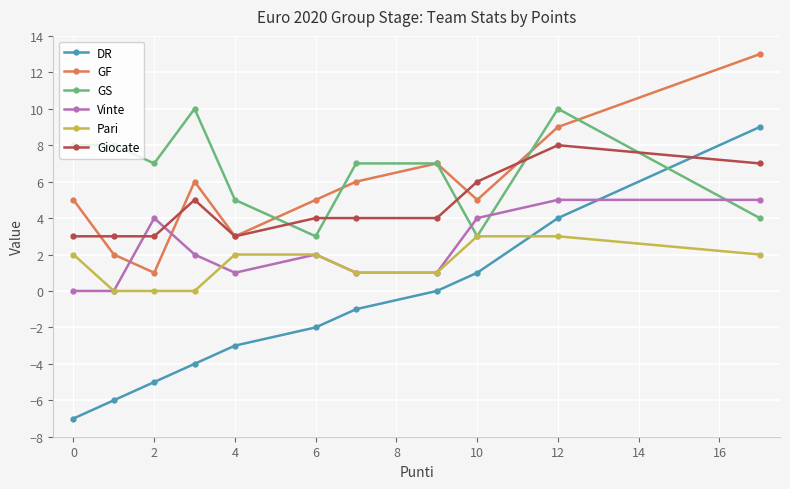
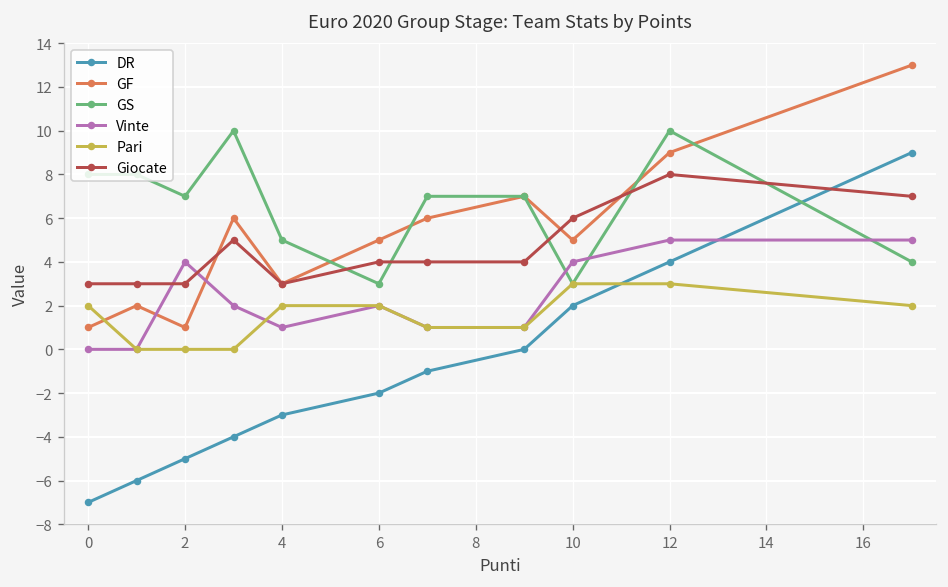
  {
    "DR": {
      "0": -7,
      "2": -5,
      "4": -3,
      "6": -2,
-     "10": 1,
+     "10": 2,
      "12": 4
    },
    "GF": {
-     "0": 5,
+     "0": 1,
      "2": 1,
      "6": 5,
      "10": 5,
      "12": 9
    },
    "GS": {
      "2": 7,
      "4": 5,
      "6": 3,
      "12": 10
    },
    "Vinte": {
      "0": 0,
      "2": 4,
      "4": 1,
      "10": 4,
      "12": 5
    },
    "Pari": {
      "0": 2,
      "2": 0,
      "4": 2,
      "12": 3
    },
    "Giocate": {
      "0": 3,
      "2": 3,
      "6": 4,
      "10": 6,
      "12": 8
    }
  }
